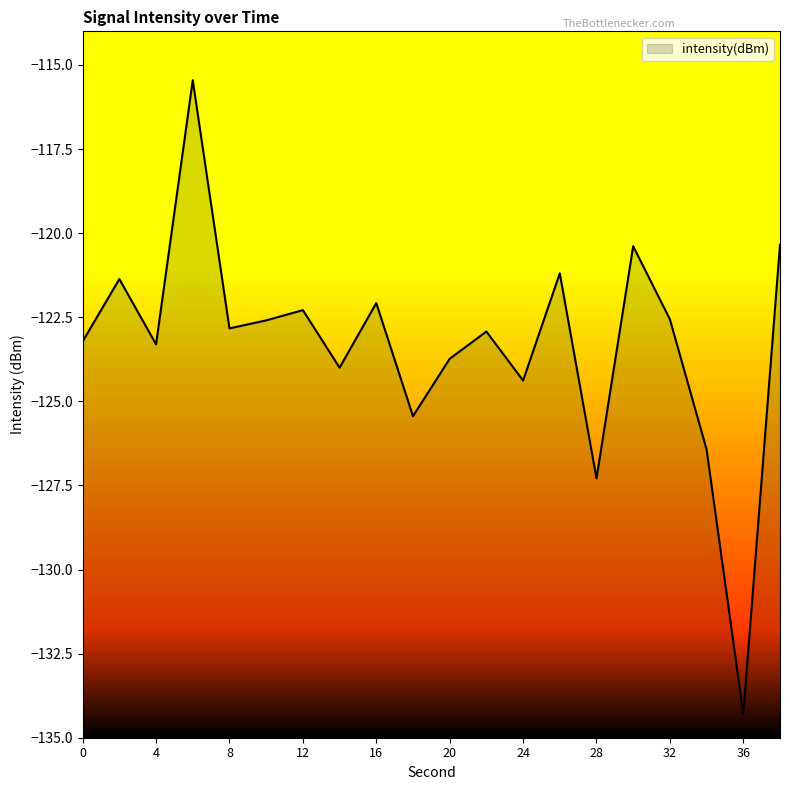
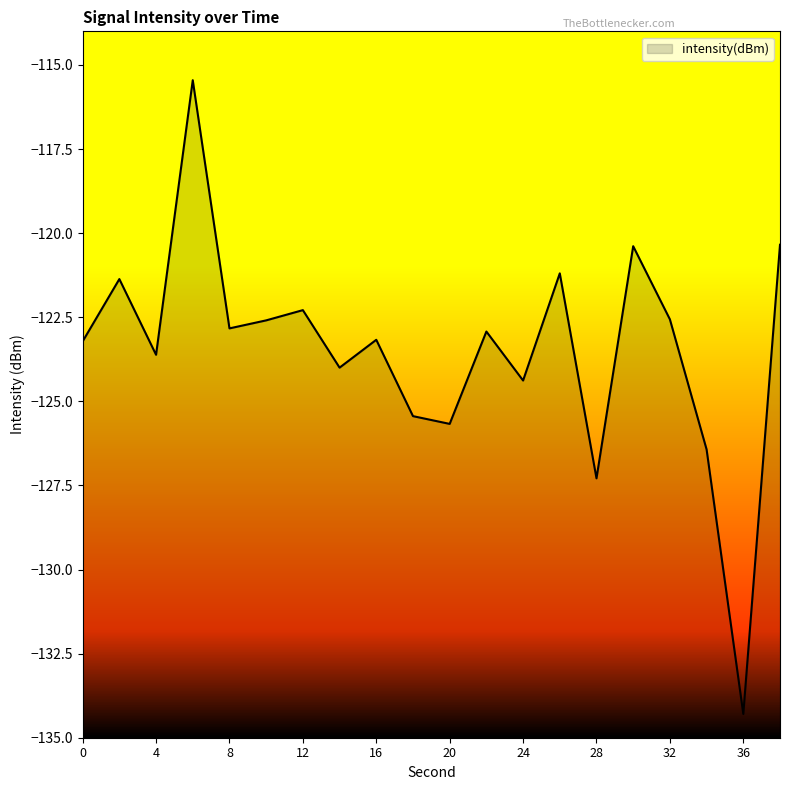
  {
    "0": -123.2,
-   "4": -123.3,
+   "4": -123.6,
    "8": -122.8,
    "12": -122.3,
-   "16": -122.1,
-   "20": -123.7,
+   "16": -123.2,
+   "20": -125.7,
    "24": -124.4,
    "28": -127.3,
    "32": -122.6,
    "36": -134.3
  }
